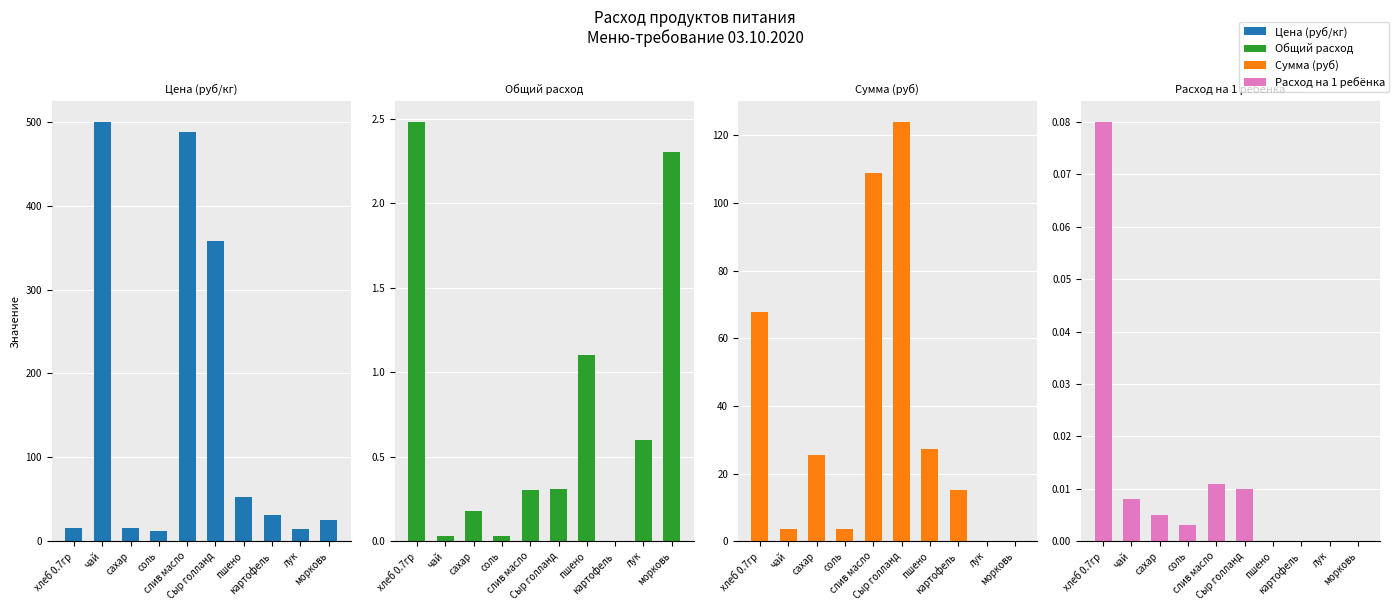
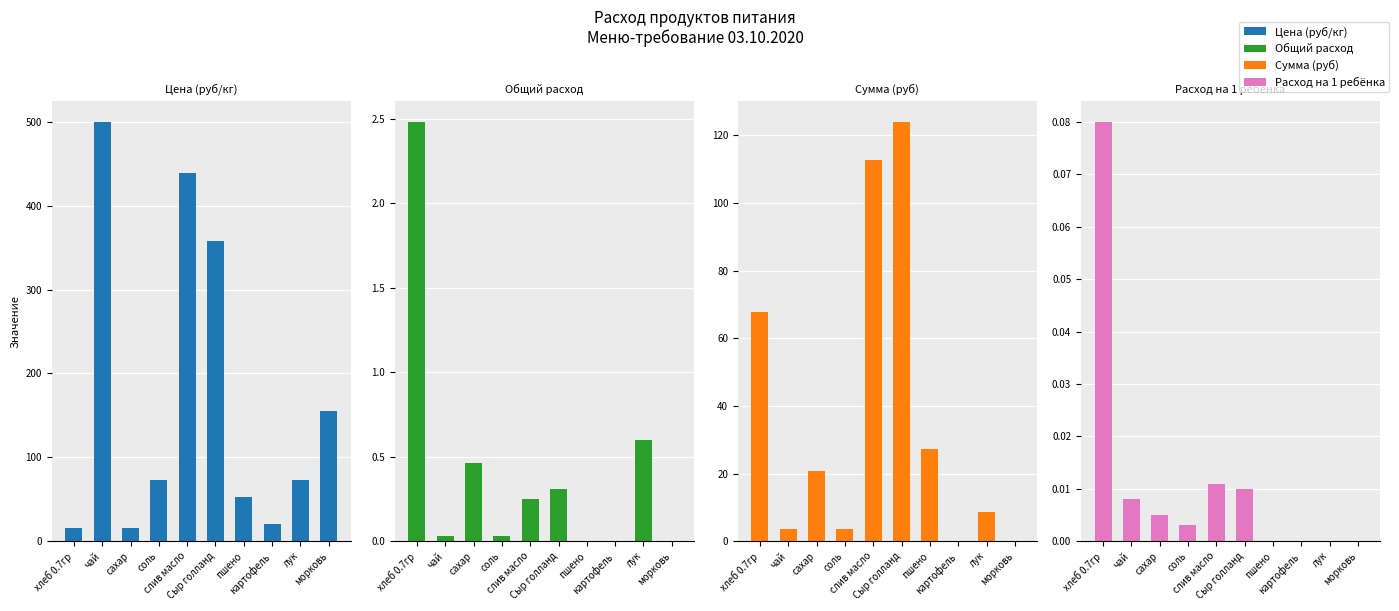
  {
    "Цена (руб/кг)": {
      "хлеб 0.7гр": 20,
      "чай": 500,
      "сахар": 20,
-     "соль": 10,
-     "слив масло": 490,
+     "соль": 70,
+     "слив масло": 440,
      "Сыр голланд": 360,
      "пшено": 50,
-     "картофель": 30,
-     "лук": 20,
-     "морковь": 30
+     "картофель": 20,
+     "лук": 70,
+     "морковь": 160
    },
    "Общий расход": {
      "хлеб 0.7гр": 2.48,
      "чай": 0.03,
-     "сахар": 0.18,
+     "сахар": 0.47,
      "соль": 0.03,
-     "слив масло": 0.30,
+     "слив масло": 0.25,
      "Сыр голланд": 0.31,
-     "пшено": 1.1,
+     "пшено": 0.0,
      "картофель": 0.00,
      "лук": 0.60,
-     "морковь": 2.3
+     "морковь": 0.0
    },
    "Сумма (руб)": {
      "хлеб 0.7гр": 68,
      "чай": 4,
-     "сахар": 26,
+     "сахар": 21,
      "соль": 4,
-     "слив масло": 109,
+     "слив масло": 113,
      "Сыр голланд": 124,
      "пшено": 27,
-     "картофель": 15,
-     "лук": 0,
+     "картофель": 0,
+     "лук": 9,
      "морковь": 0
    },
    "Расход на 1 ребёнка": {
      "хлеб 0.7гр": 0.080,
      "чай": 0.008,
      "сахар": 0.005,
      "соль": 0.003,
      "слив масло": 0.011,
      "Сыр голланд": 0.010,
      "пшено": 0.000,
      "картофель": 0.000,
      "лук": 0.000,
      "морковь": 0.000
    }
  }
